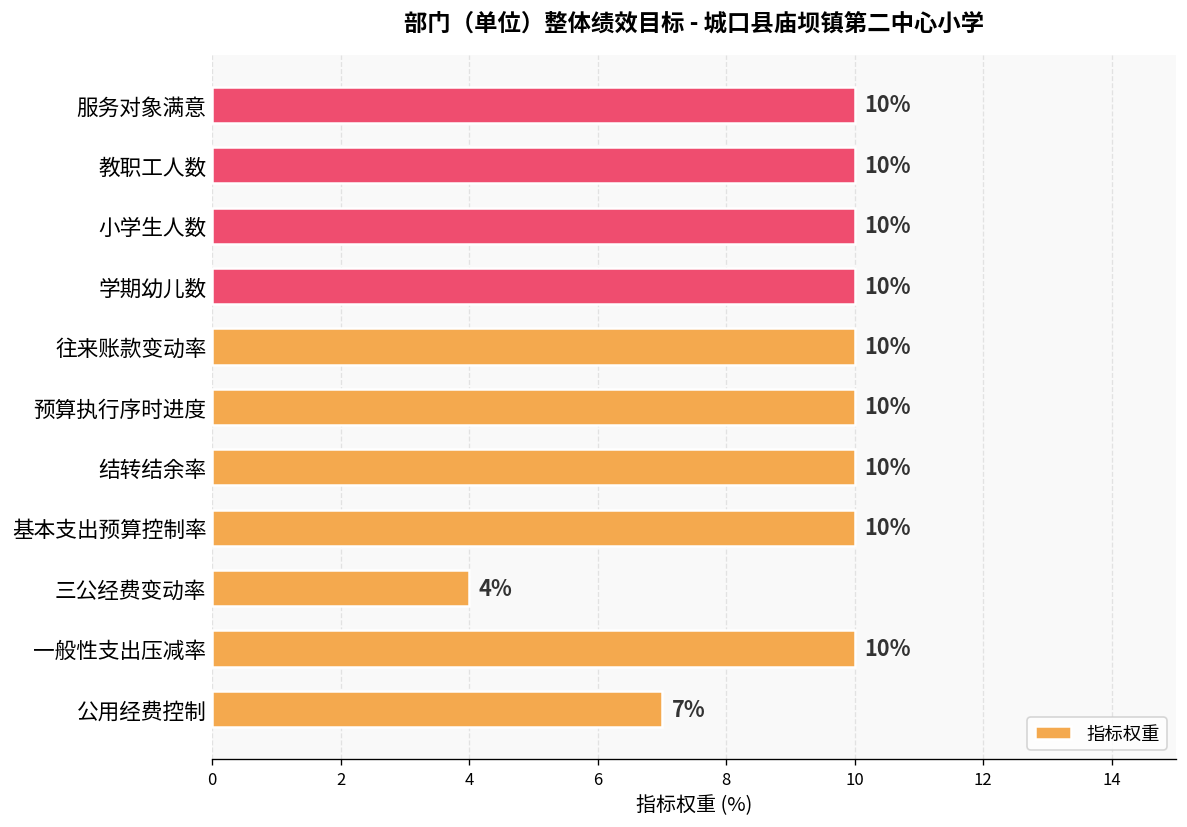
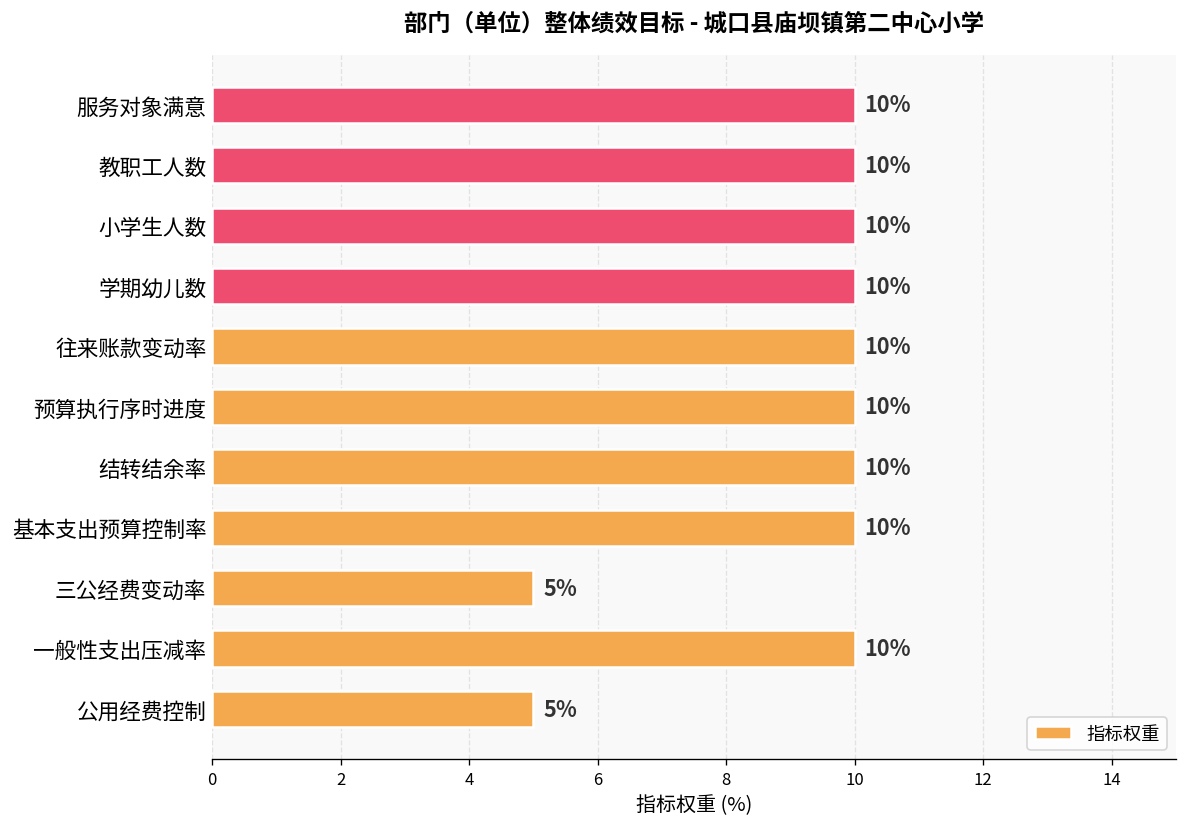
  {
    "服务对象满意": "10%",
    "教职工人数": "10%",
    "小学生人数": "10%",
    "学期幼儿数": "10%",
    "往来账款变动率": "10%",
    "预算执行序时进度": "10%",
    "结转结余率": "10%",
    "基本支出预算控制率": "10%",
-   "三公经费变动率": "4%",
+   "三公经费变动率": "5%",
    "一般性支出压减率": "10%",
-   "公用经费控制": "7%"
+   "公用经费控制": "5%"
  }
